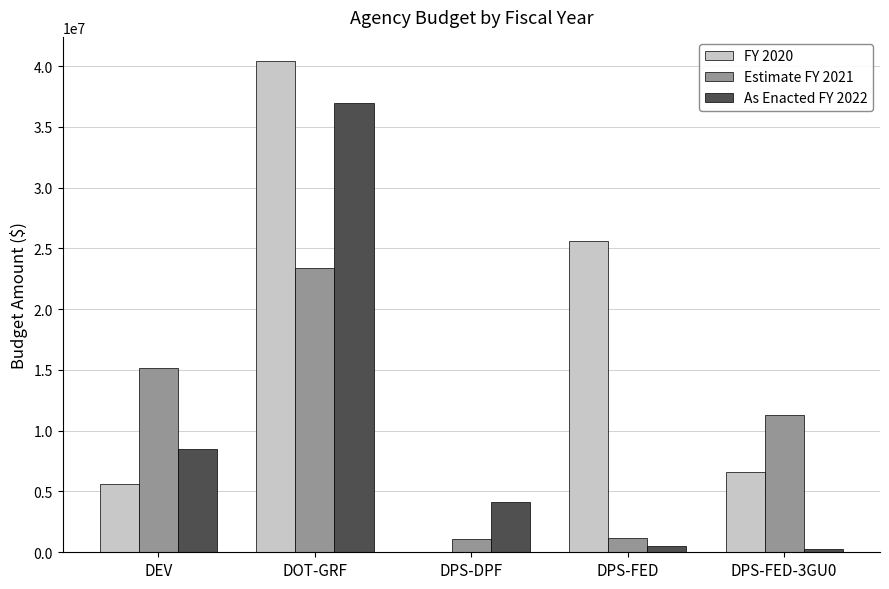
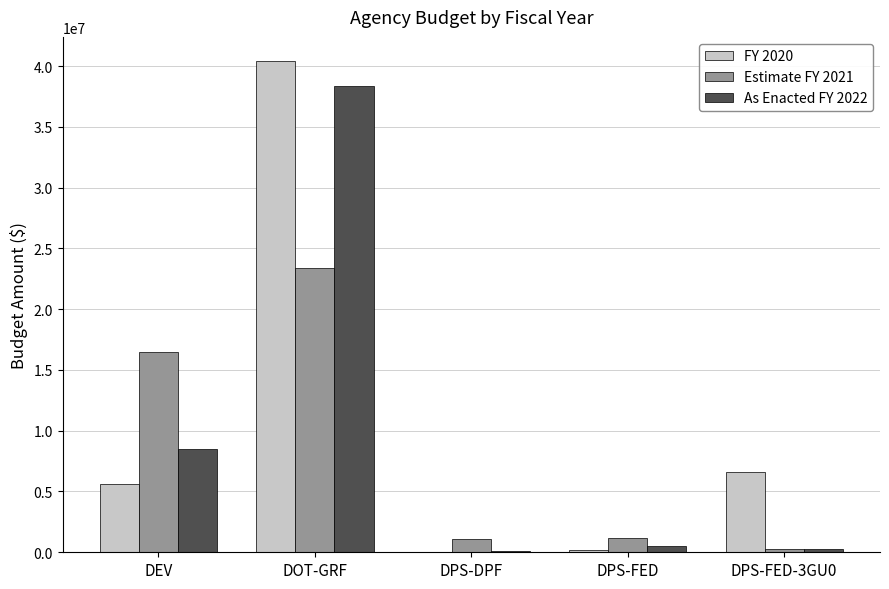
  {
    "FY 2020": {
      "DEV": 5600000,
      "DOT-GRF": 40400000,
-     "DPS-FED": 25600000,
+     "DPS-FED": 200000,
      "DPS-FED-3GU0": 6600000
    },
    "Estimate FY 2021": {
-     "DEV": 15200000,
+     "DEV": 16400000,
      "DOT-GRF": 23400000,
      "DPS-DPF": 1100000,
      "DPS-FED": 1200000,
-     "DPS-FED-3GU0": 11300000
+     "DPS-FED-3GU0": 300000
    },
    "As Enacted FY 2022": {
      "DEV": 8500000,
-     "DOT-GRF": 37000000,
-     "DPS-DPF": 4100000,
+     "DOT-GRF": 38400000,
+     "DPS-DPF": 100000,
      "DPS-FED": 500000,
      "DPS-FED-3GU0": 300000
    }
  }
